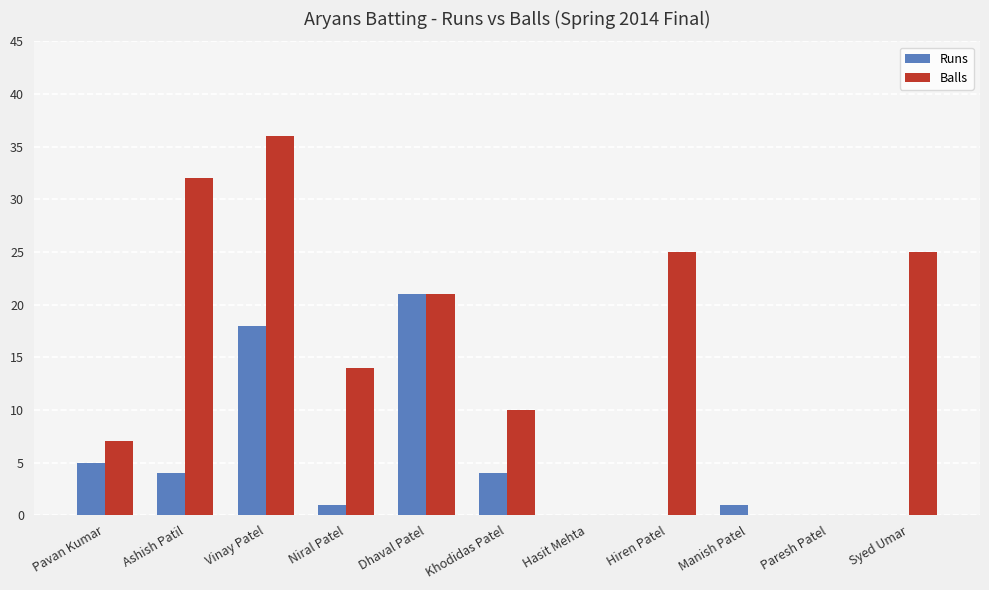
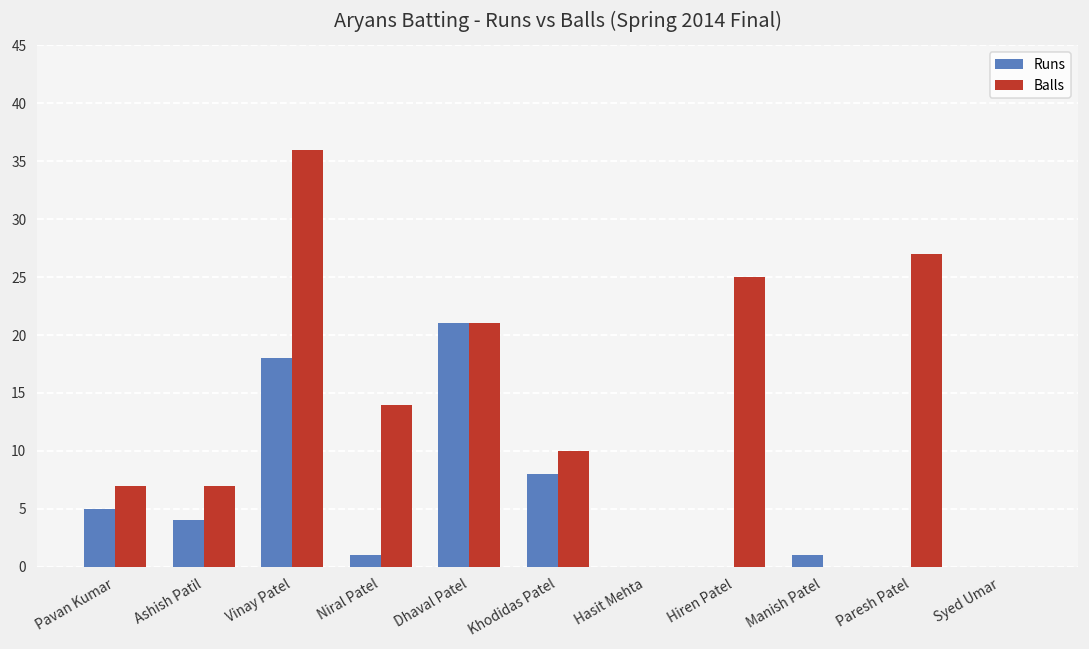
  {
    "Runs": {
      "Pavan Kumar": 5,
      "Ashish Patil": 4,
      "Vinay Patel": 18,
      "Niral Patel": 1,
      "Dhaval Patel": 21,
-     "Khodidas Patel": 4,
+     "Khodidas Patel": 8,
      "Hasit Mehta": 0,
      "Hiren Patel": 0,
      "Manish Patel": 1,
      "Paresh Patel": 0,
      "Syed Umar": 0
    },
    "Balls": {
      "Pavan Kumar": 7,
-     "Ashish Patil": 32,
+     "Ashish Patil": 7,
      "Vinay Patel": 36,
      "Niral Patel": 14,
      "Dhaval Patel": 21,
      "Khodidas Patel": 10,
      "Hasit Mehta": 0,
      "Hiren Patel": 25,
      "Manish Patel": 0,
-     "Paresh Patel": 0,
-     "Syed Umar": 25
+     "Paresh Patel": 27,
+     "Syed Umar": 0
    }
  }
